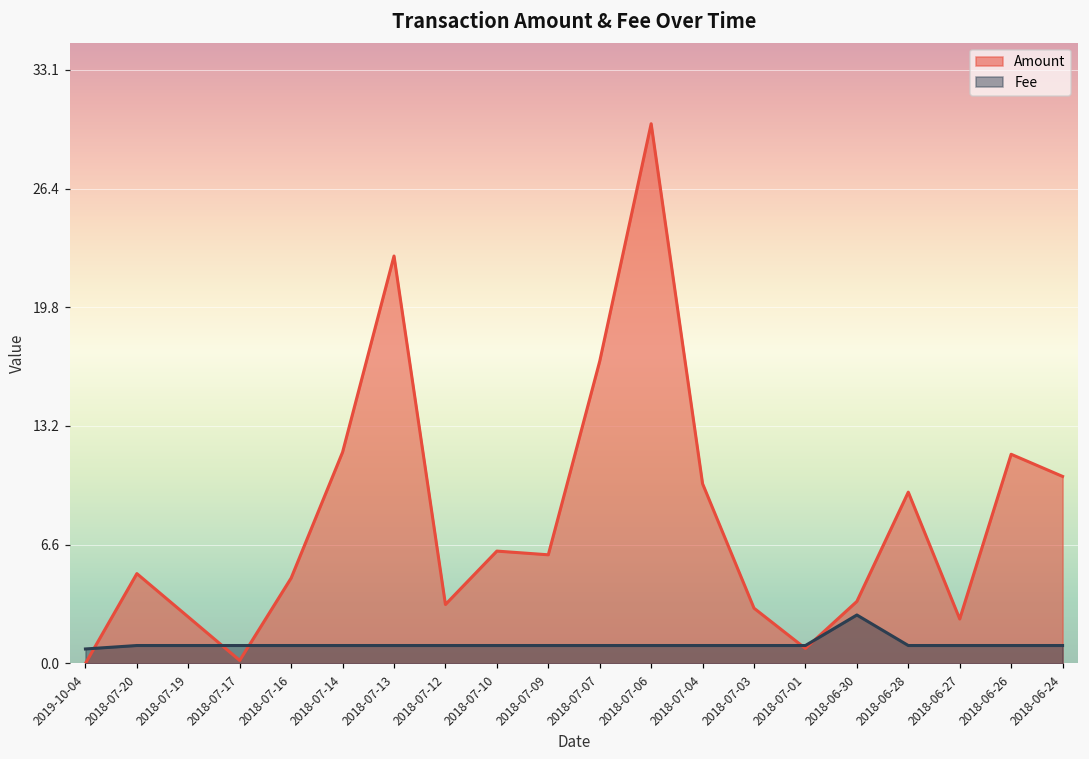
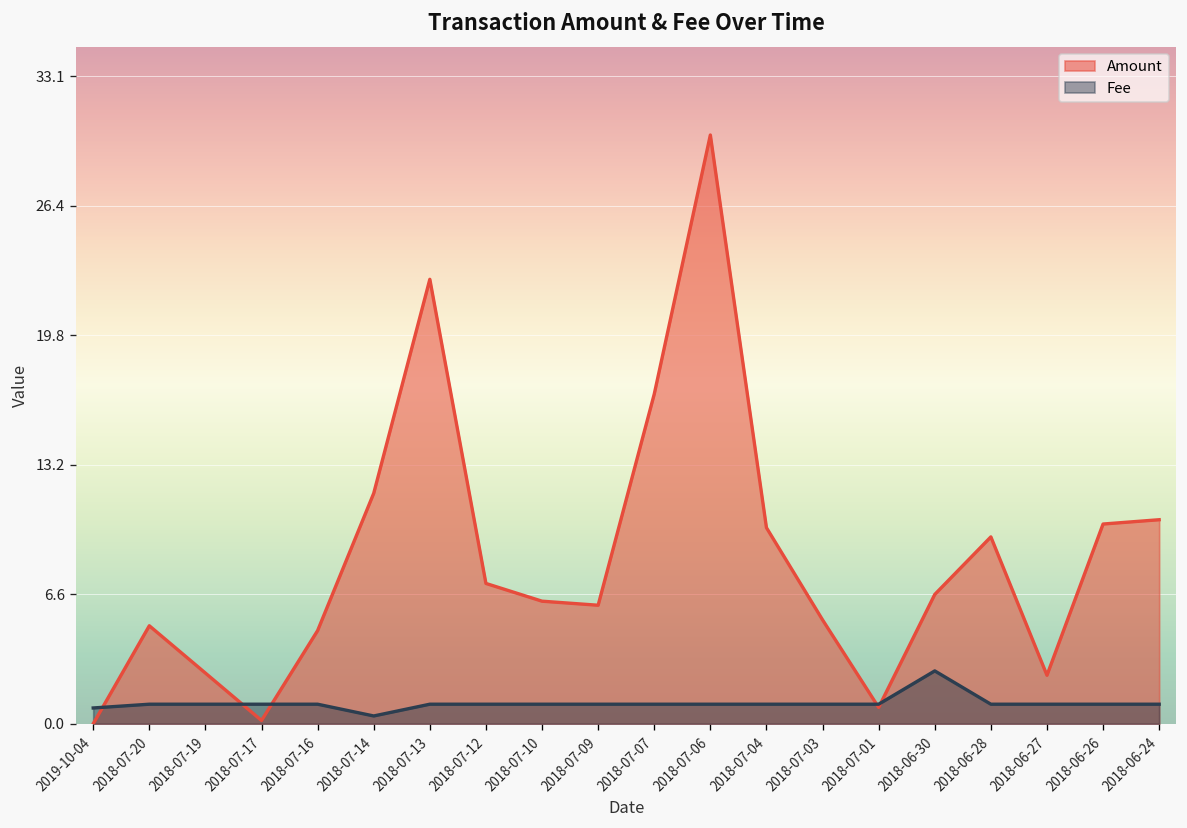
  {
    "Amount": {
      "2019-10-04": 0.0,
      "2018-07-20": 5.0,
      "2018-07-19": 2.6,
      "2018-07-17": 0.2,
      "2018-07-16": 4.8,
      "2018-07-14": 11.8,
      "2018-07-13": 22.7,
-     "2018-07-12": 3.3,
+     "2018-07-12": 7.2,
      "2018-07-10": 6.3,
      "2018-07-09": 6.1,
      "2018-07-07": 16.8,
      "2018-07-06": 30.0,
      "2018-07-04": 10.0,
-     "2018-07-03": 3.1,
+     "2018-07-03": 5.3,
      "2018-07-01": 0.8,
-     "2018-06-30": 3.5,
+     "2018-06-30": 6.6,
      "2018-06-28": 9.5,
      "2018-06-27": 2.5,
-     "2018-06-26": 11.6,
+     "2018-06-26": 10.2,
      "2018-06-24": 10.4
    },
    "Fee": {
      "2019-10-04": 0.8,
      "2018-07-20": 1.0,
      "2018-07-19": 1.0,
      "2018-07-17": 1.0,
      "2018-07-16": 1.0,
-     "2018-07-14": 1.0,
+     "2018-07-14": 0.4,
      "2018-07-13": 1.0,
      "2018-07-12": 1.0,
      "2018-07-10": 1.0,
      "2018-07-09": 1.0,
      "2018-07-07": 1.0,
      "2018-07-06": 1.0,
      "2018-07-04": 1.0,
      "2018-07-03": 1.0,
      "2018-07-01": 1.0,
      "2018-06-30": 2.7,
      "2018-06-28": 1.0,
      "2018-06-27": 1.0,
      "2018-06-26": 1.0,
      "2018-06-24": 1.0
    }
  }
